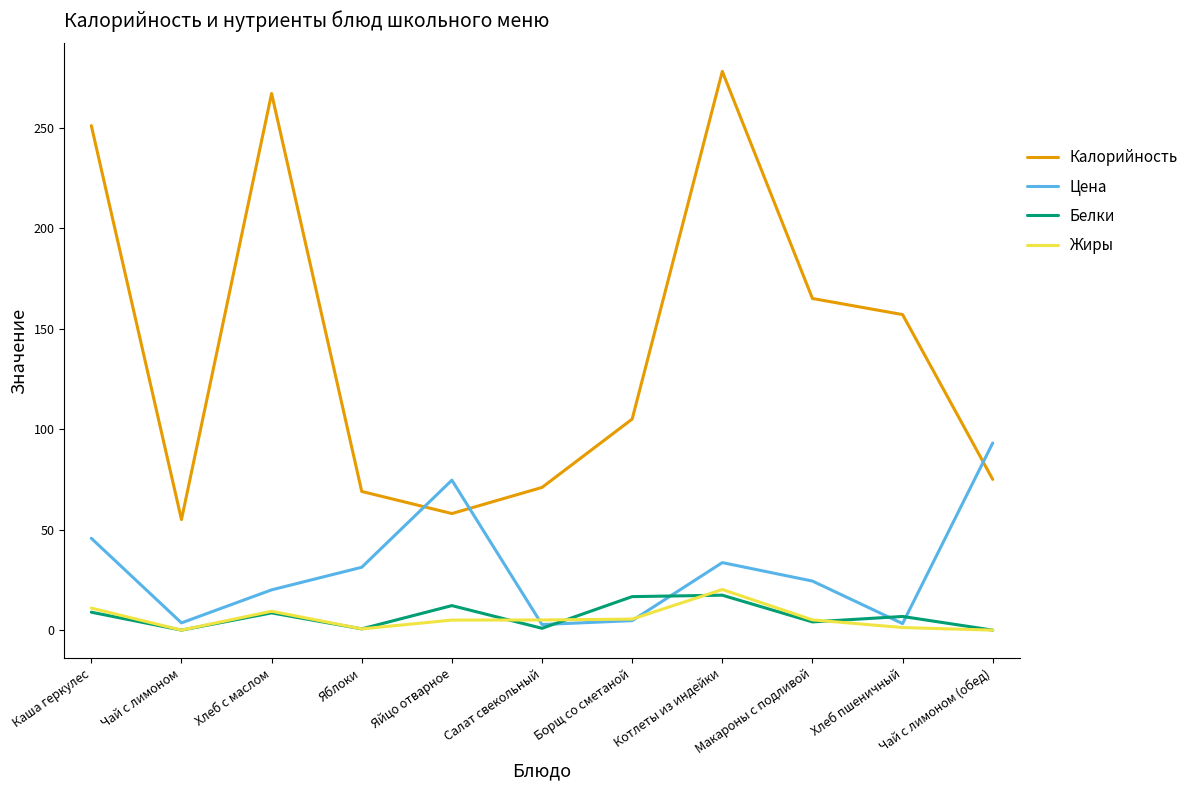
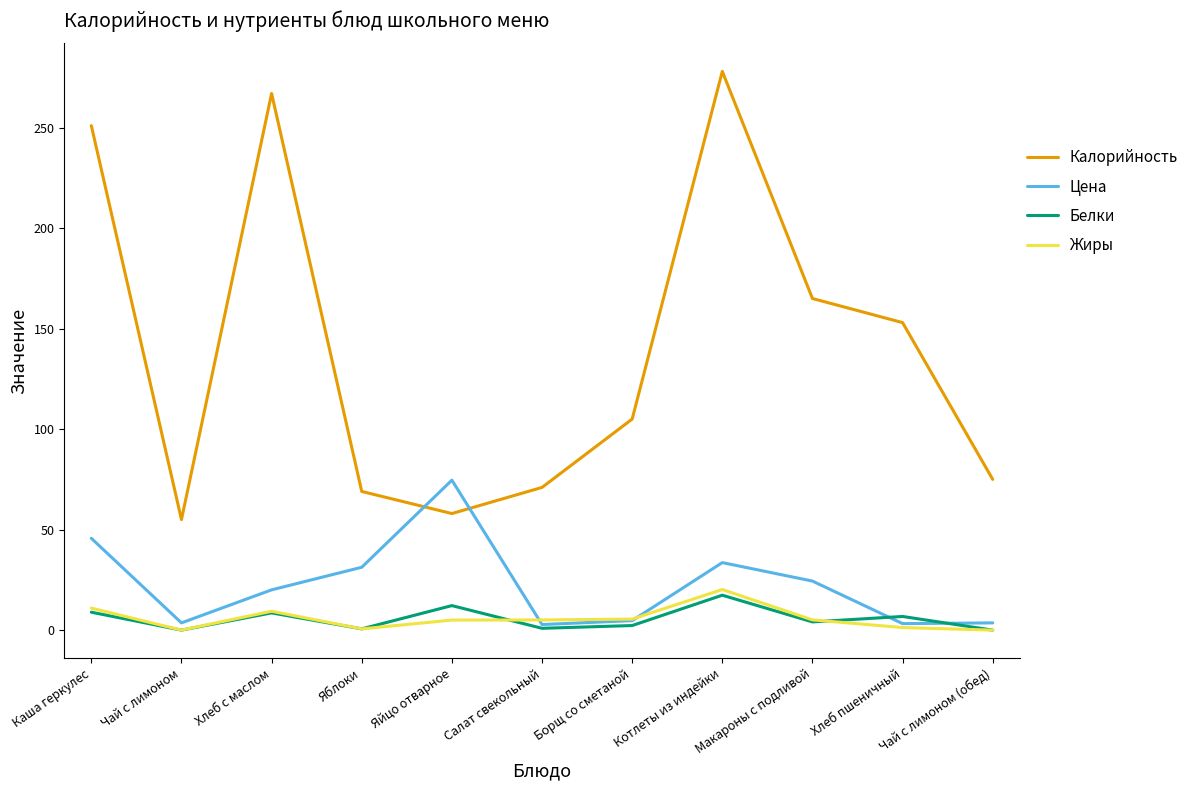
  {
    "Калорийность": {
      "Каша геркулес": 251,
      "Чай с лимоном": 55,
      "Хлеб с маслом": 267,
      "Яблоки": 69,
      "Яйцо отварное": 58,
      "Салат свекольный": 71,
      "Борщ со сметаной": 105,
      "Котлеты из индейки": 278,
      "Макароны с подливой": 165,
-     "Хлеб пшеничный": 157,
+     "Хлеб пшеничный": 153,
      "Чай с лимоном (обед)": 75
    },
    "Цена": {
      "Каша геркулес": 46,
      "Чай с лимоном": 4,
      "Хлеб с маслом": 20,
      "Яблоки": 31,
      "Яйцо отварное": 75,
      "Салат свекольный": 3,
      "Котлеты из индейки": 34,
      "Макароны с подливой": 24,
      "Хлеб пшеничный": 3,
-     "Чай с лимоном (обед)": 93
+     "Чай с лимоном (обед)": 4
    },
    "Белки": {
      "Каша геркулес": 9,
      "Яйцо отварное": 12,
      "Салат свекольный": 1,
-     "Борщ со сметаной": 17,
+     "Борщ со сметаной": 2,
      "Котлеты из индейки": 17,
      "Хлеб пшеничный": 7
    },
    "Жиры": {
      "Каша геркулес": 11,
      "Яйцо отварное": 5,
      "Салат свекольный": 5,
      "Котлеты из индейки": 20,
      "Хлеб пшеничный": 1
    }
  }
